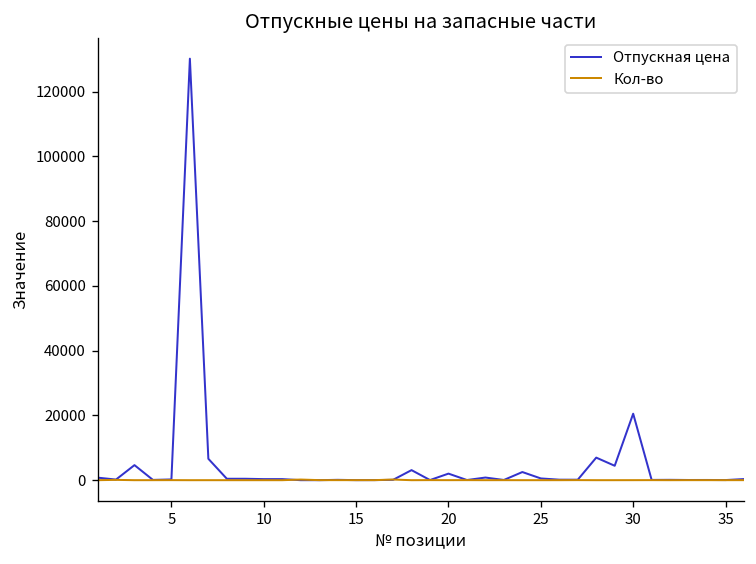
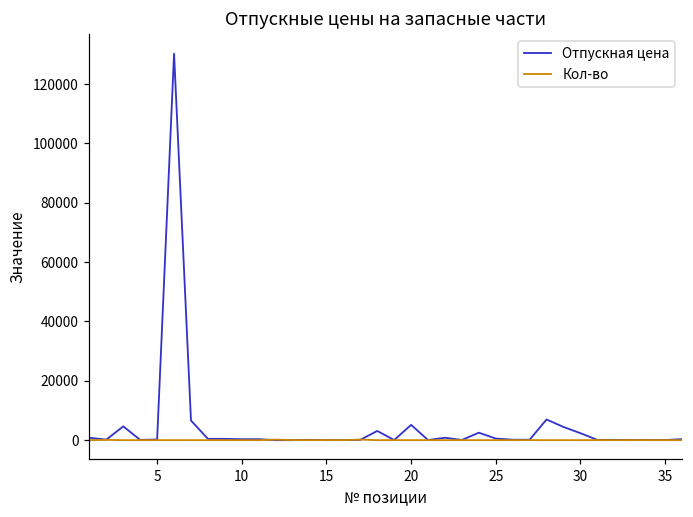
  {
    "Отпускная цена": {
-     "20": 2000,
-     "30": 21000
+     "20": 5000,
+     "30": 2000
    },
    "Кол-во": {
      "20": 0,
      "30": 0
    }
  }
